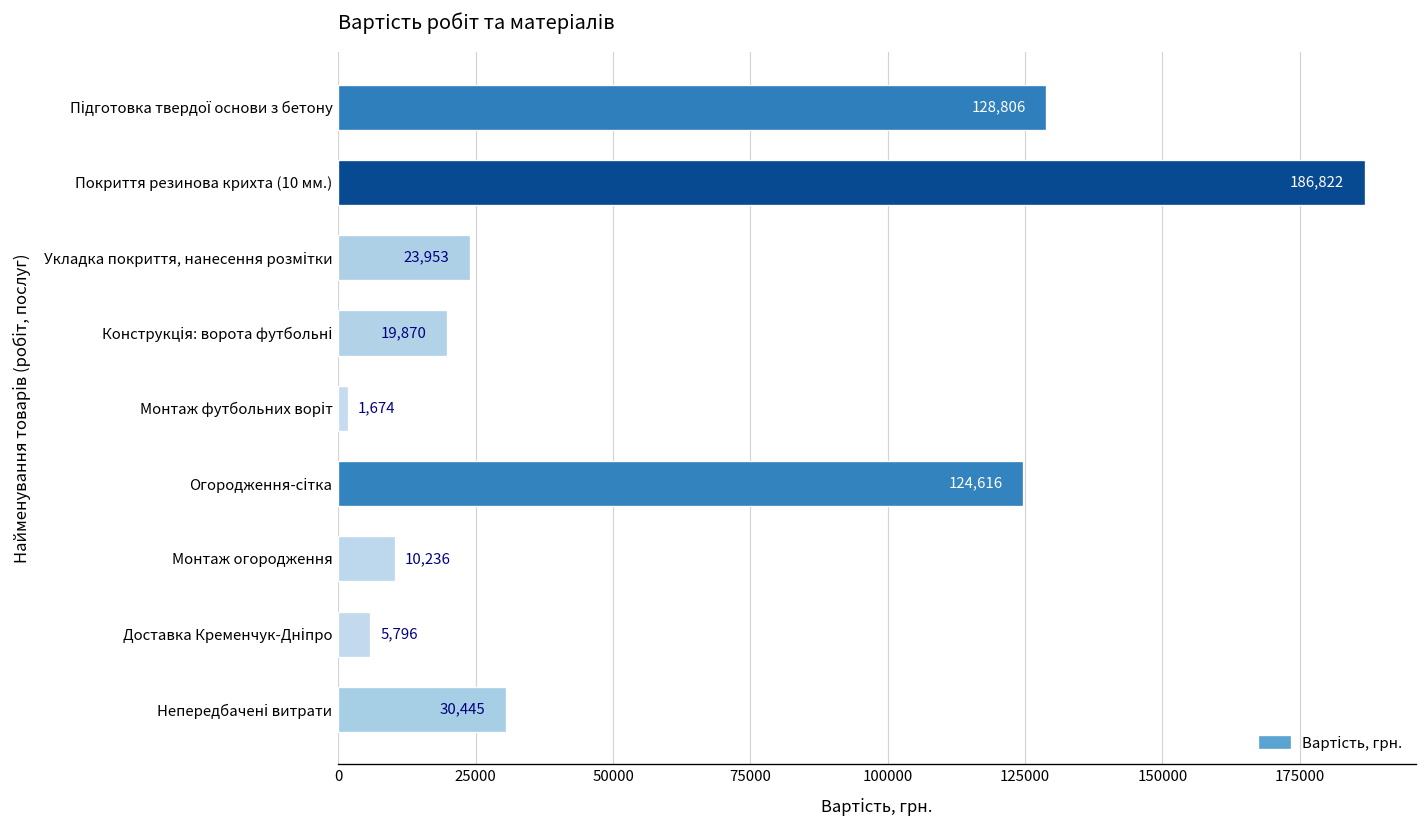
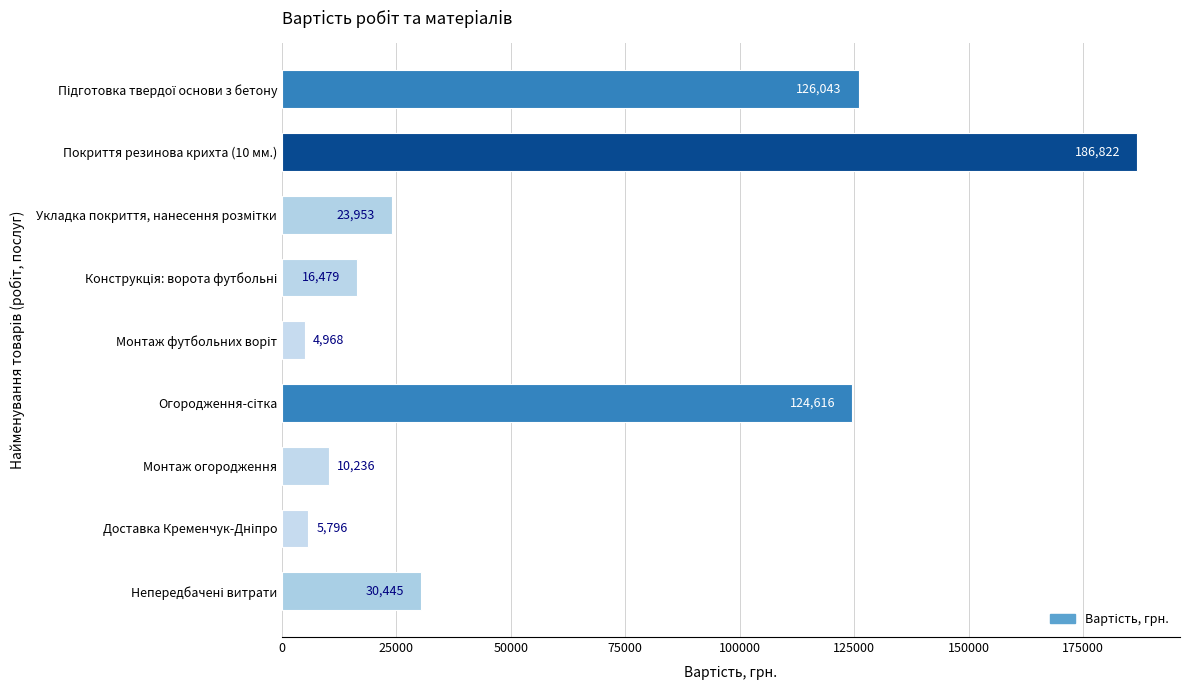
  {
-   "Підготовка твердої основи з бетону": "128,806",
+   "Підготовка твердої основи з бетону": "126,043",
    "Покриття резинова крихта (10 мм.)": "186,822",
    "Укладка покриття, нанесення розмітки": "23,953",
-   "Конструкція: ворота футбольні": "19,870",
-   "Монтаж футбольних воріт": "1,674",
+   "Конструкція: ворота футбольні": "16,479",
+   "Монтаж футбольних воріт": "4,968",
    "Огородження-сітка": "124,616",
    "Монтаж огородження": "10,236",
    "Доставка Кременчук-Дніпро": "5,796",
    "Непередбачені витрати": "30,445"
  }
